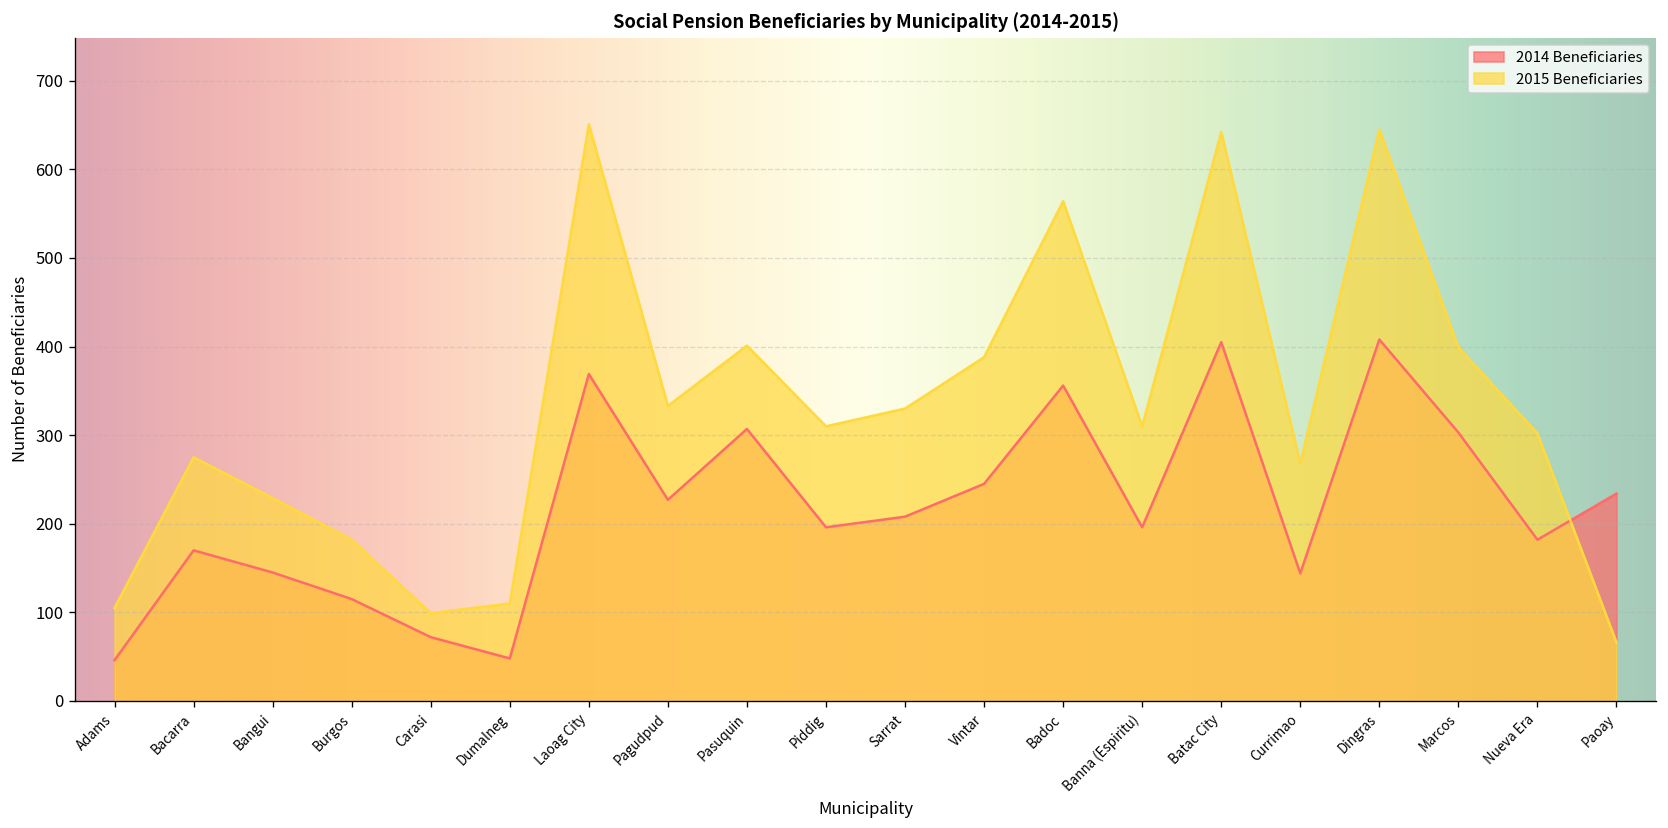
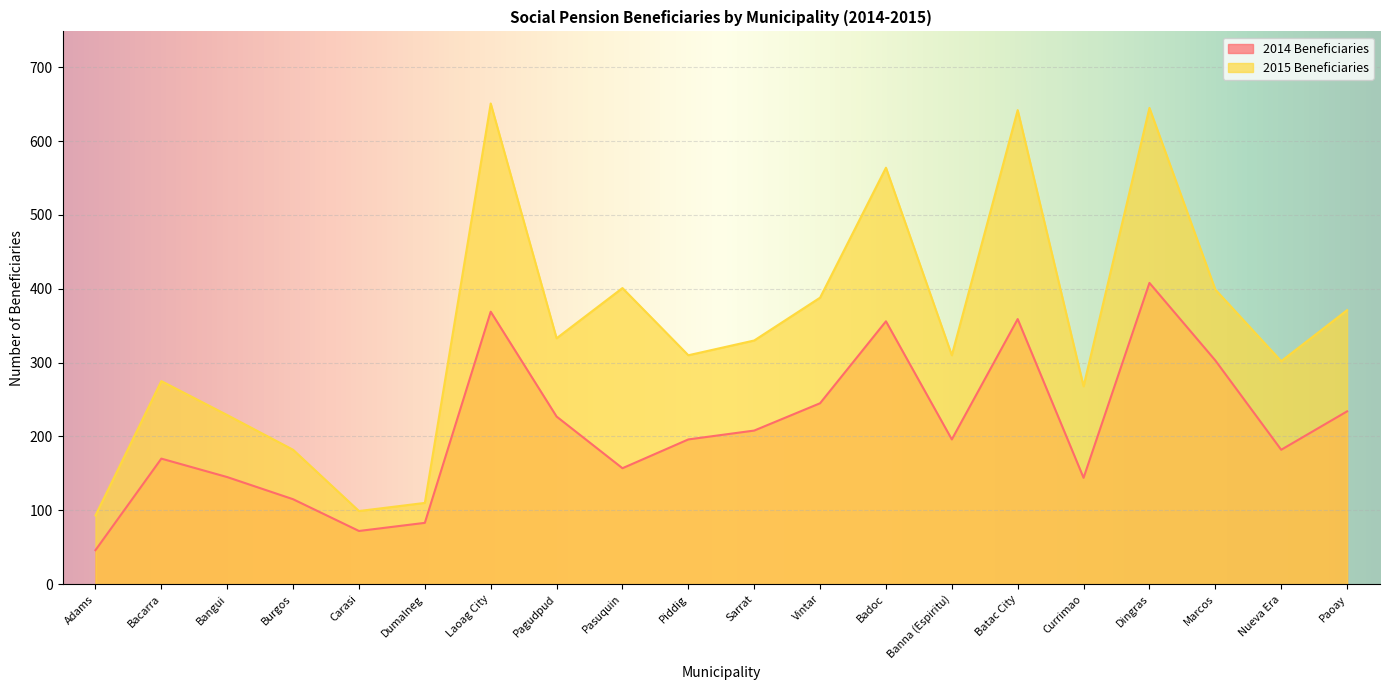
  {
    "2014 Beneficiaries": {
      "Adams": 50,
      "Bacarra": 170,
      "Bangui": 150,
      "Burgos": 120,
      "Carasi": 70,
-     "Dumalneg": 50,
+     "Dumalneg": 80,
      "Laoag City": 370,
      "Pagudpud": 230,
-     "Pasuquin": 310,
+     "Pasuquin": 160,
      "Piddig": 200,
      "Sarrat": 210,
      "Vintar": 250,
      "Badoc": 360,
      "Banna (Espiritu)": 200,
-     "Batac City": 410,
+     "Batac City": 360,
      "Currimao": 140,
      "Dingras": 410,
      "Marcos": 300,
      "Nueva Era": 180,
      "Paoay": 230
    },
    "2015 Beneficiaries": {
-     "Adams": 110,
+     "Adams": 90,
      "Bacarra": 280,
      "Bangui": 230,
      "Burgos": 180,
      "Carasi": 100,
      "Dumalneg": 110,
      "Laoag City": 650,
      "Pagudpud": 330,
      "Pasuquin": 400,
      "Piddig": 310,
      "Sarrat": 330,
      "Vintar": 390,
      "Badoc": 560,
      "Banna (Espiritu)": 310,
      "Batac City": 640,
      "Currimao": 270,
      "Dingras": 650,
      "Marcos": 400,
      "Nueva Era": 300,
-     "Paoay": 70
+     "Paoay": 370
    }
  }
